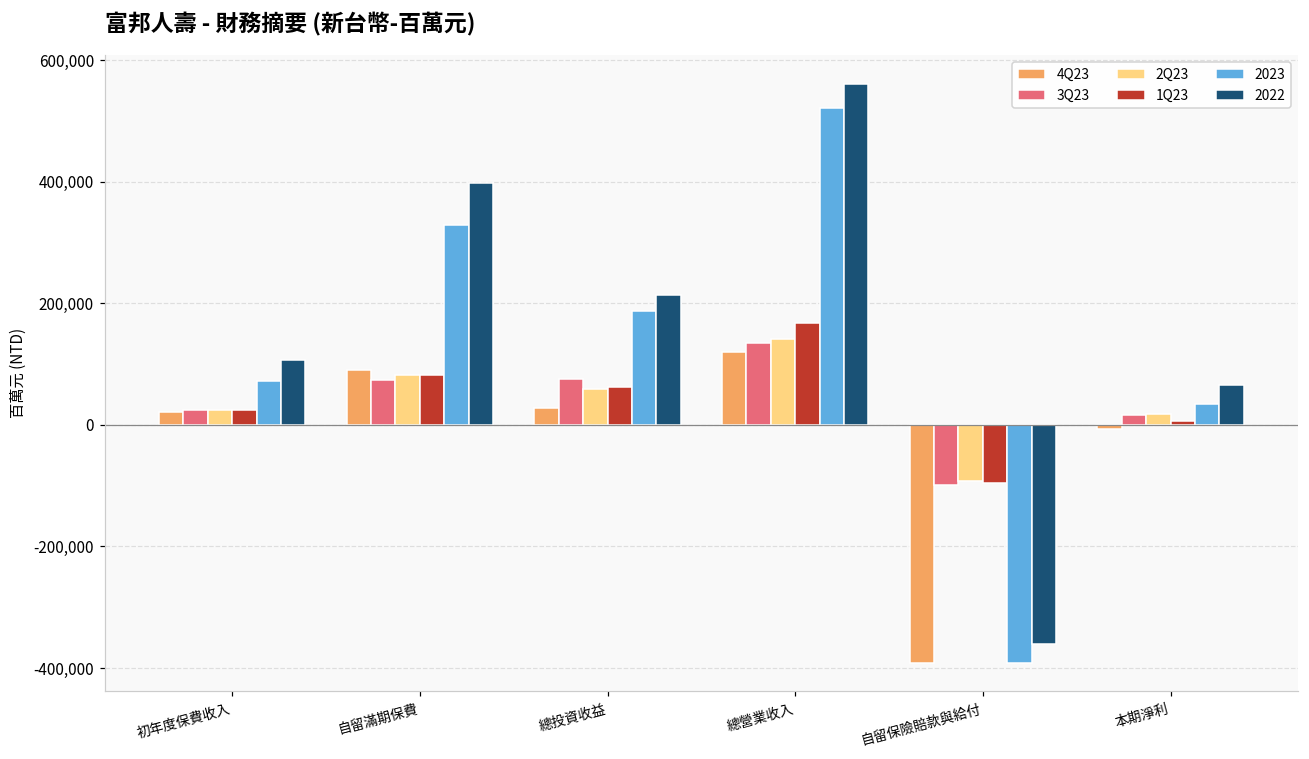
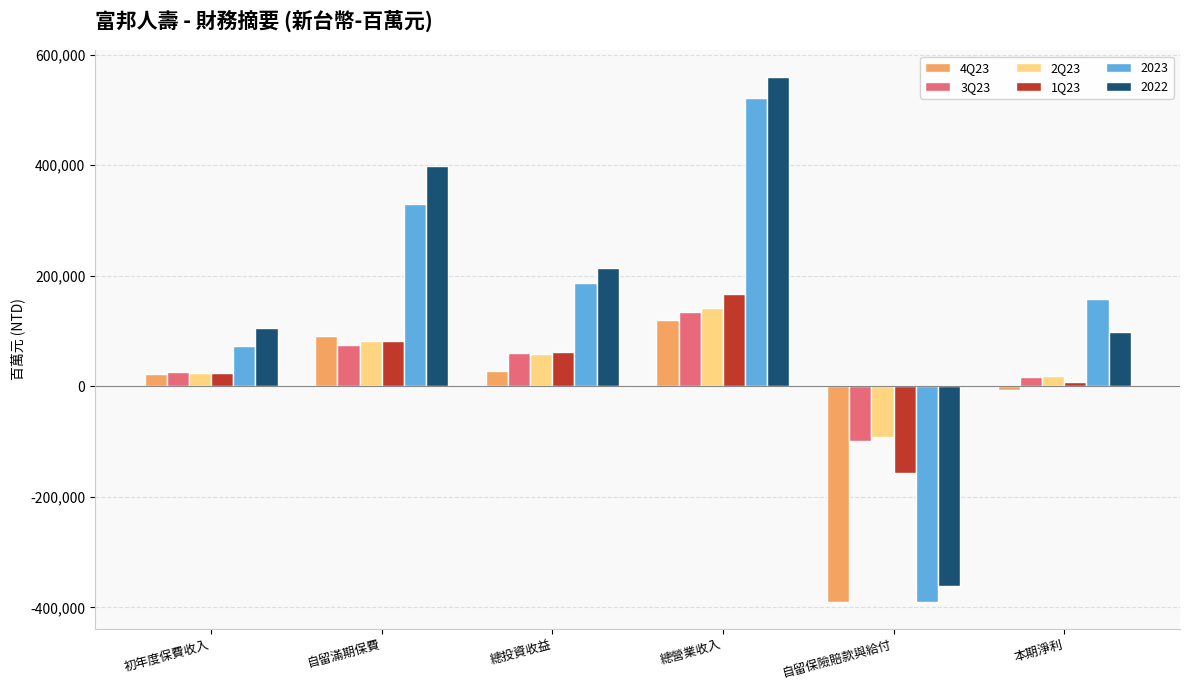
  {
    "3Q23": {
      "初年度保費收入": "30,000",
      "自留滿期保費": "70,000",
-     "總投資收益": "80,000",
+     "總投資收益": "60,000",
      "總營業收入": "140,000",
      "自留保險賠款與給付": "-100,000",
      "本期淨利": "20,000"
    },
    "1Q23": {
      "初年度保費收入": "20,000",
      "自留滿期保費": "80,000",
      "總投資收益": "60,000",
      "總營業收入": "170,000",
-     "自留保險賠款與給付": "-100,000",
+     "自留保險賠款與給付": "-160,000",
      "本期淨利": "10,000"
    },
    "2023": {
      "初年度保費收入": "70,000",
      "自留滿期保費": "330,000",
      "總投資收益": "190,000",
      "總營業收入": "520,000",
      "自留保險賠款與給付": "-390,000",
-     "本期淨利": "30,000"
+     "本期淨利": "160,000"
    },
    "2022": {
      "初年度保費收入": "110,000",
      "自留滿期保費": "400,000",
      "總投資收益": "210,000",
      "總營業收入": "560,000",
      "自留保險賠款與給付": "-360,000",
-     "本期淨利": "70,000"
+     "本期淨利": "100,000"
    }
  }
